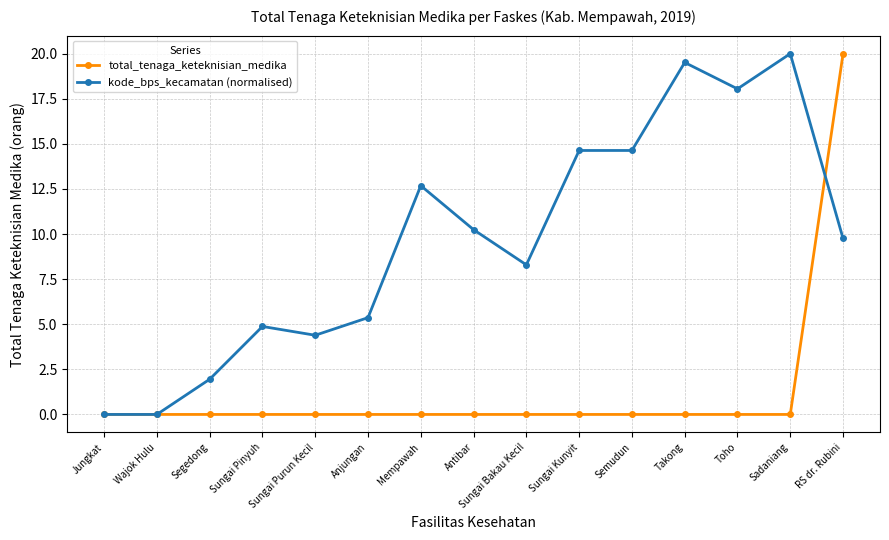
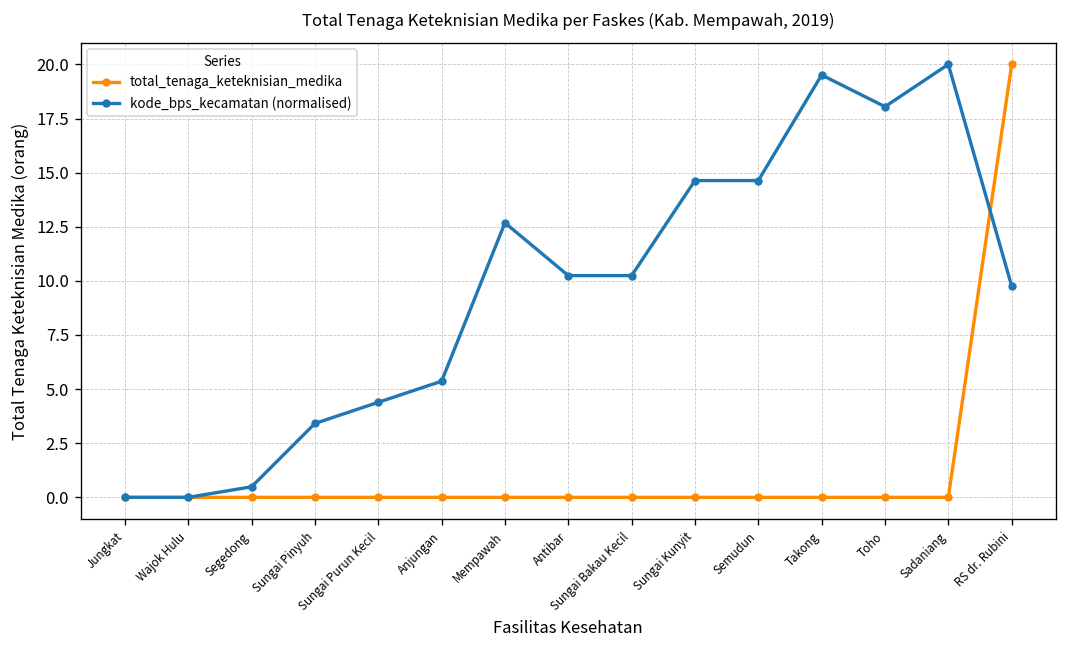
  {
    "total_tenaga_keteknisian_medika": {
      "Segedong": 0.0,
      "Sungai Pinyuh": 0.0,
      "Sungai Purun Kecil": 0.0,
      "Anjungan": 0.0,
      "Mempawah": 0.0,
      "Antibar": 0.0,
      "Sungai Bakau Kecil": 0.0,
      "Sungai Kunyit": 0.0,
      "Semudun": 0.0,
      "Takong": 0.0,
      "Toho": 0.0,
      "Sadaniang": 0.0,
      "RS dr. Rubini": 20.0
    },
    "kode_bps_kecamatan (normalised)": {
-     "Segedong": 2.0,
-     "Sungai Pinyuh": 4.9,
+     "Segedong": 0.5,
+     "Sungai Pinyuh": 3.4,
      "Sungai Purun Kecil": 4.4,
      "Anjungan": 5.4,
      "Mempawah": 12.7,
      "Antibar": 10.2,
-     "Sungai Bakau Kecil": 8.3,
+     "Sungai Bakau Kecil": 10.2,
      "Sungai Kunyit": 14.6,
      "Semudun": 14.6,
      "Takong": 19.5,
      "Toho": 18.0,
      "Sadaniang": 20.0,
      "RS dr. Rubini": 9.8
    }
  }
